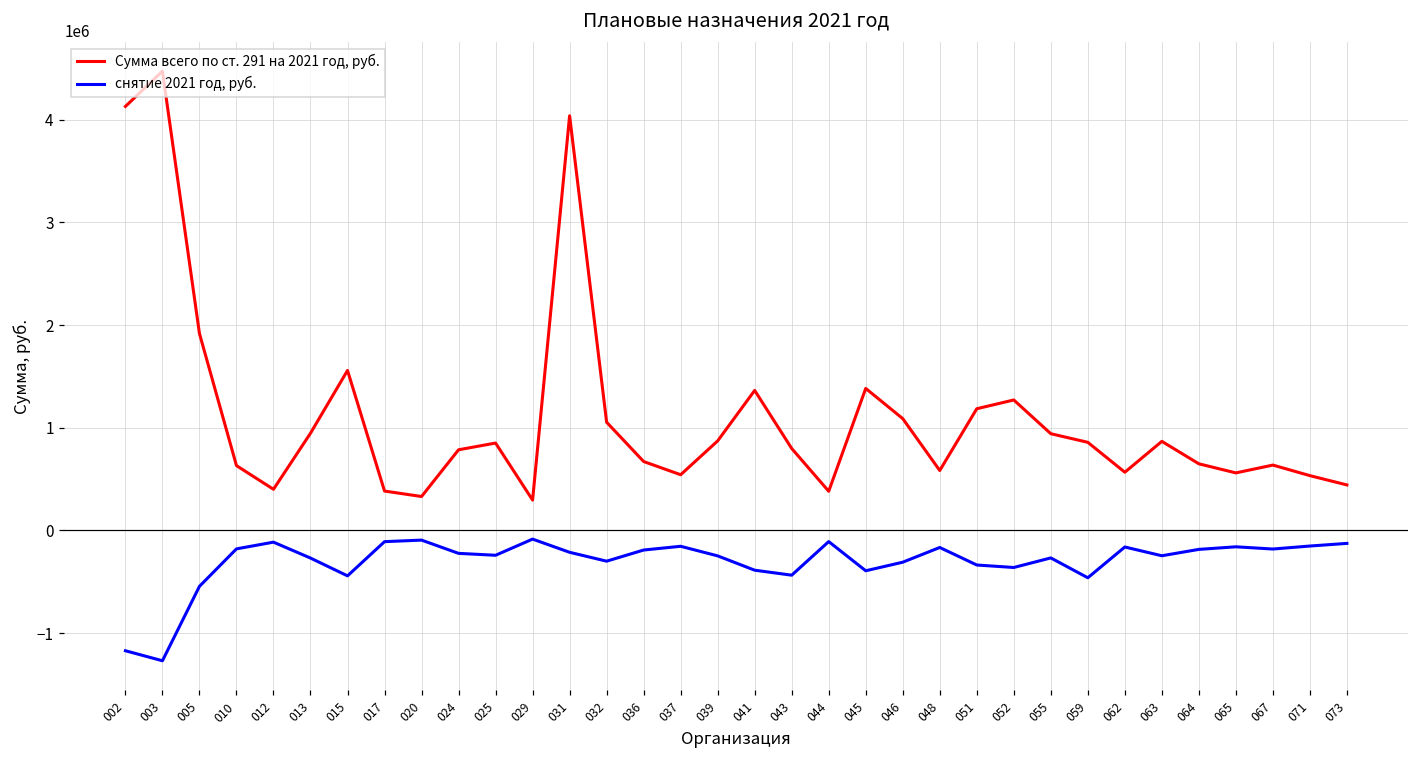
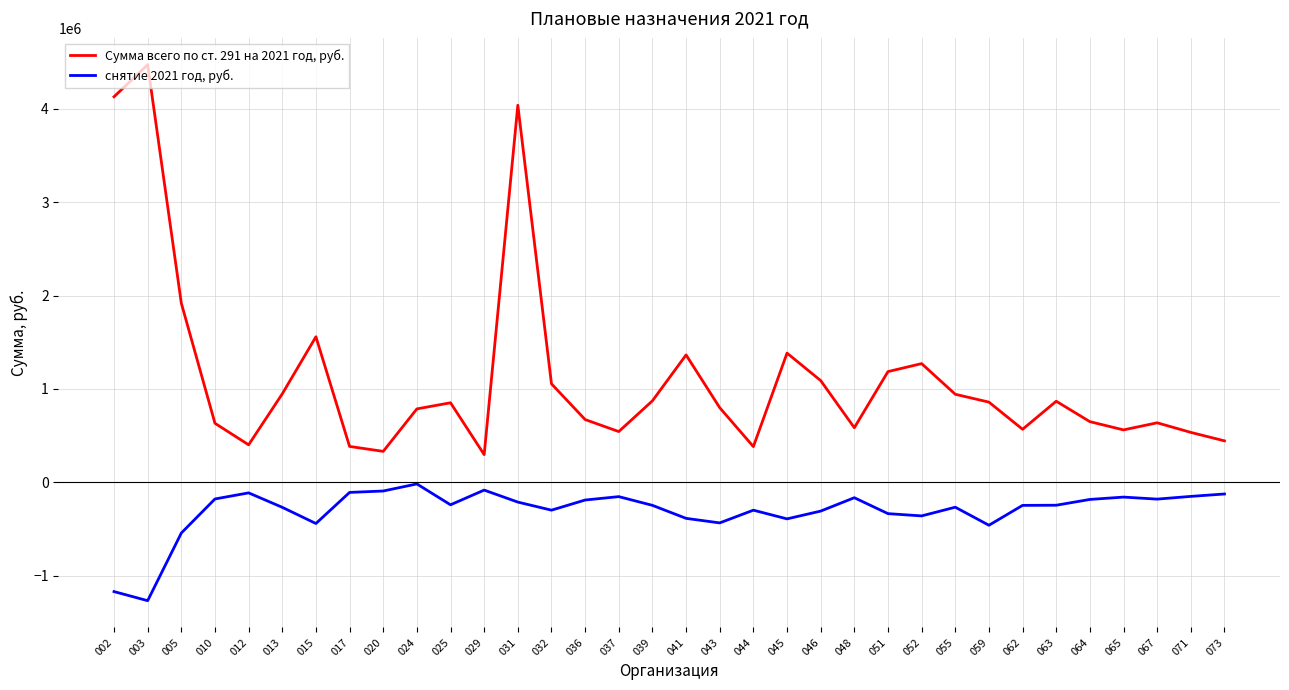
  {
    "Сумма всего по ст. 291 на 2021 год, руб.": {
      "002": 4100000,
      "005": 1900000,
      "010": 600000,
      "012": 400000,
      "013": 900000,
      "015": 1600000,
      "017": 400000,
      "020": 300000,
      "024": 800000,
      "025": 900000,
      "029": 300000,
      "031": 4000000,
      "032": 1100000,
      "036": 700000,
      "037": 500000,
      "039": 900000,
      "041": 1400000,
      "043": 800000,
      "044": 400000,
      "045": 1400000,
      "046": 1100000,
      "048": 600000,
      "051": 1200000,
      "052": 1300000,
      "055": 900000,
      "059": 900000,
      "062": 600000,
      "063": 900000,
      "064": 600000,
      "065": 600000,
      "067": 600000,
      "071": 500000,
      "073": 400000
    },
    "снятие 2021 год, руб.": {
      "002": -1200000,
      "003": -1300000,
      "005": -500000,
      "010": -200000,
      "012": -100000,
      "013": -300000,
      "015": -400000,
      "017": -100000,
      "020": -100000,
-     "024": -200000,
+     "024": 0,
      "025": -200000,
      "029": -100000,
      "031": -200000,
      "032": -300000,
      "036": -200000,
      "037": -200000,
      "039": -200000,
      "041": -400000,
      "043": -400000,
-     "044": -100000,
+     "044": -300000,
      "045": -400000,
      "046": -300000,
      "048": -200000,
      "051": -300000,
      "052": -400000,
      "055": -300000,
      "059": -500000,
-     "062": -160000,
+     "062": -250000,
      "063": -200000,
      "064": -200000,
      "065": -200000,
      "067": -200000,
      "071": -200000,
      "073": -100000
    }
  }
